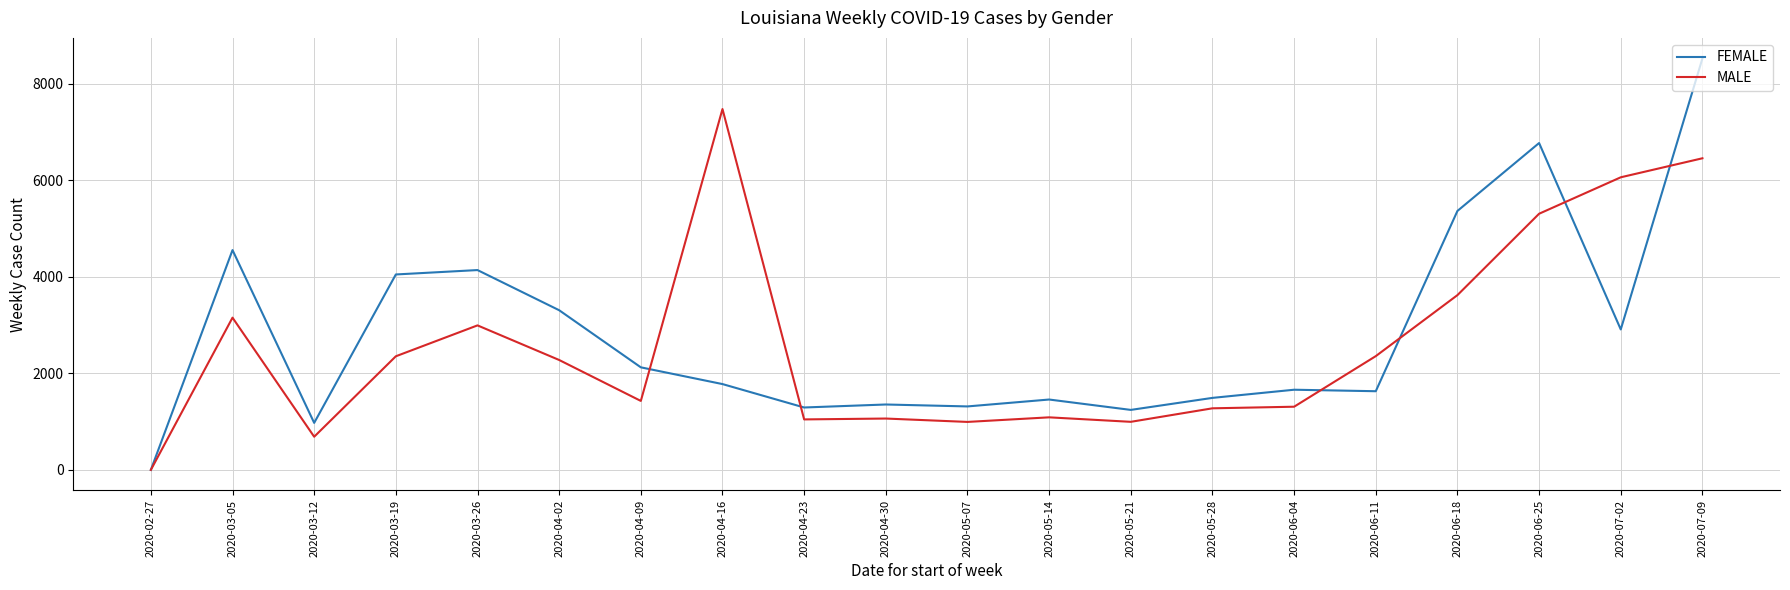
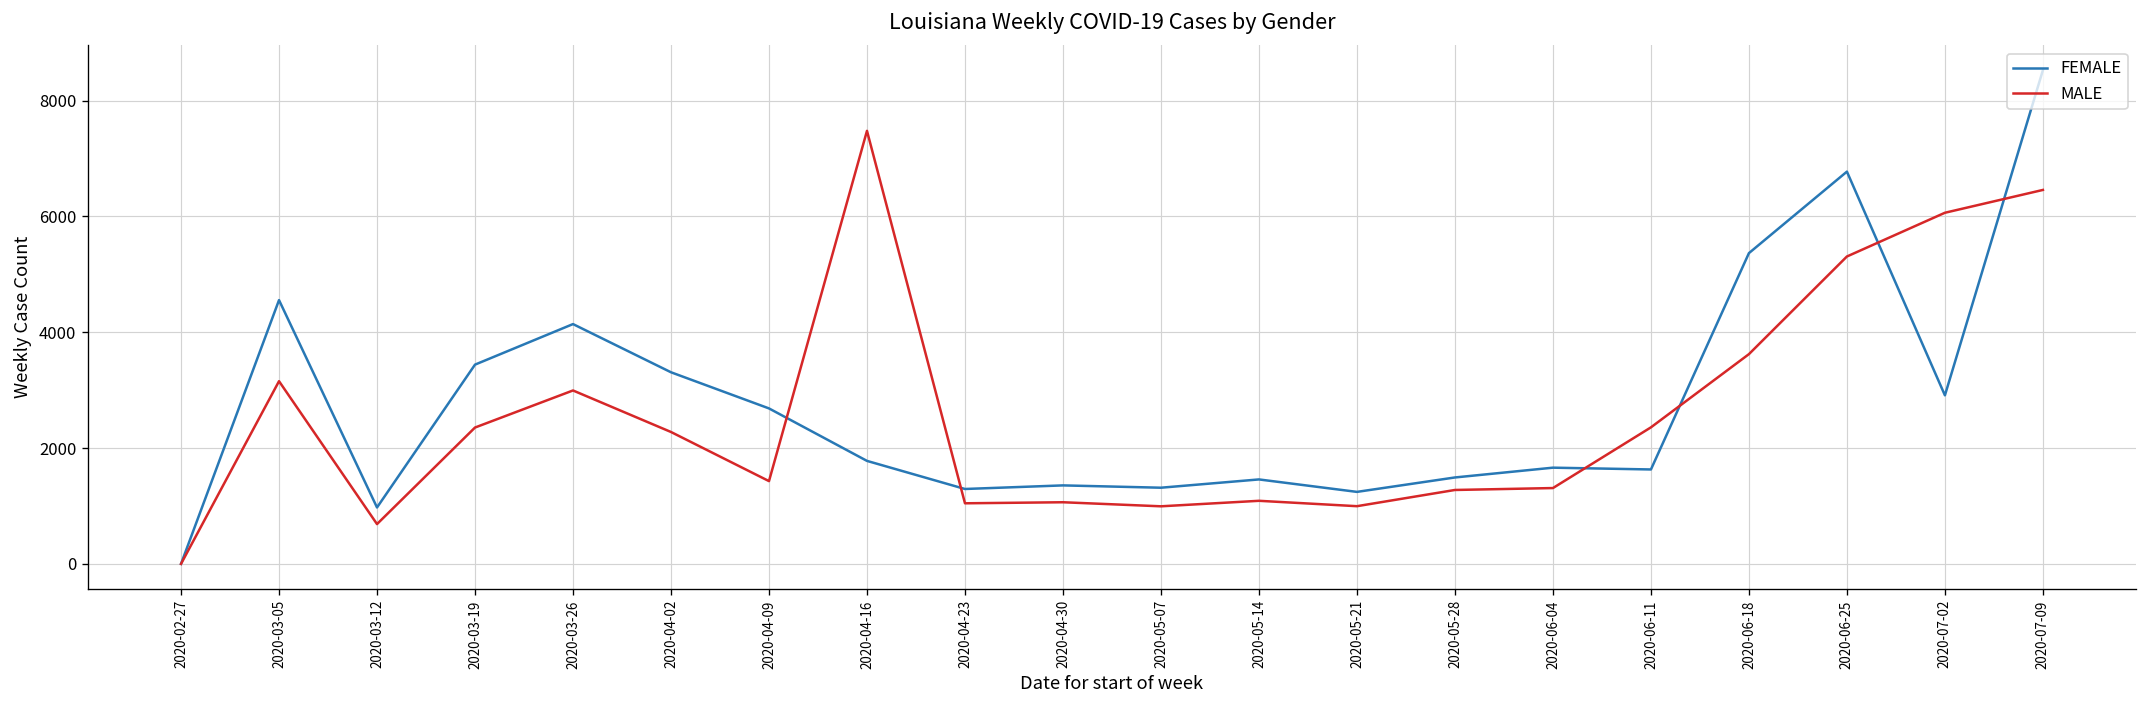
  {
    "FEMALE": {
      "2020-03-05": 4600,
      "2020-03-12": 1000,
-     "2020-03-19": 4000,
+     "2020-03-19": 3400,
      "2020-03-26": 4100,
      "2020-04-02": 3300,
-     "2020-04-09": 2100,
+     "2020-04-09": 2700,
      "2020-04-16": 1800,
      "2020-04-23": 1300,
      "2020-04-30": 1400,
      "2020-05-07": 1300,
      "2020-05-14": 1500,
      "2020-05-21": 1200,
      "2020-05-28": 1500,
      "2020-06-04": 1700,
      "2020-06-11": 1600,
      "2020-06-18": 5400,
      "2020-06-25": 6800,
      "2020-07-02": 2900
    },
    "MALE": {
      "2020-03-05": 3200,
      "2020-03-12": 700,
      "2020-03-19": 2400,
      "2020-03-26": 3000,
      "2020-04-02": 2300,
      "2020-04-09": 1400,
      "2020-04-16": 7500,
      "2020-04-23": 1000,
      "2020-04-30": 1100,
      "2020-05-07": 1000,
      "2020-05-14": 1100,
      "2020-05-21": 1000,
      "2020-05-28": 1300,
      "2020-06-04": 1300,
      "2020-06-11": 2400,
      "2020-06-18": 3600,
      "2020-06-25": 5300,
      "2020-07-02": 6100,
      "2020-07-09": 6500
    }
  }
